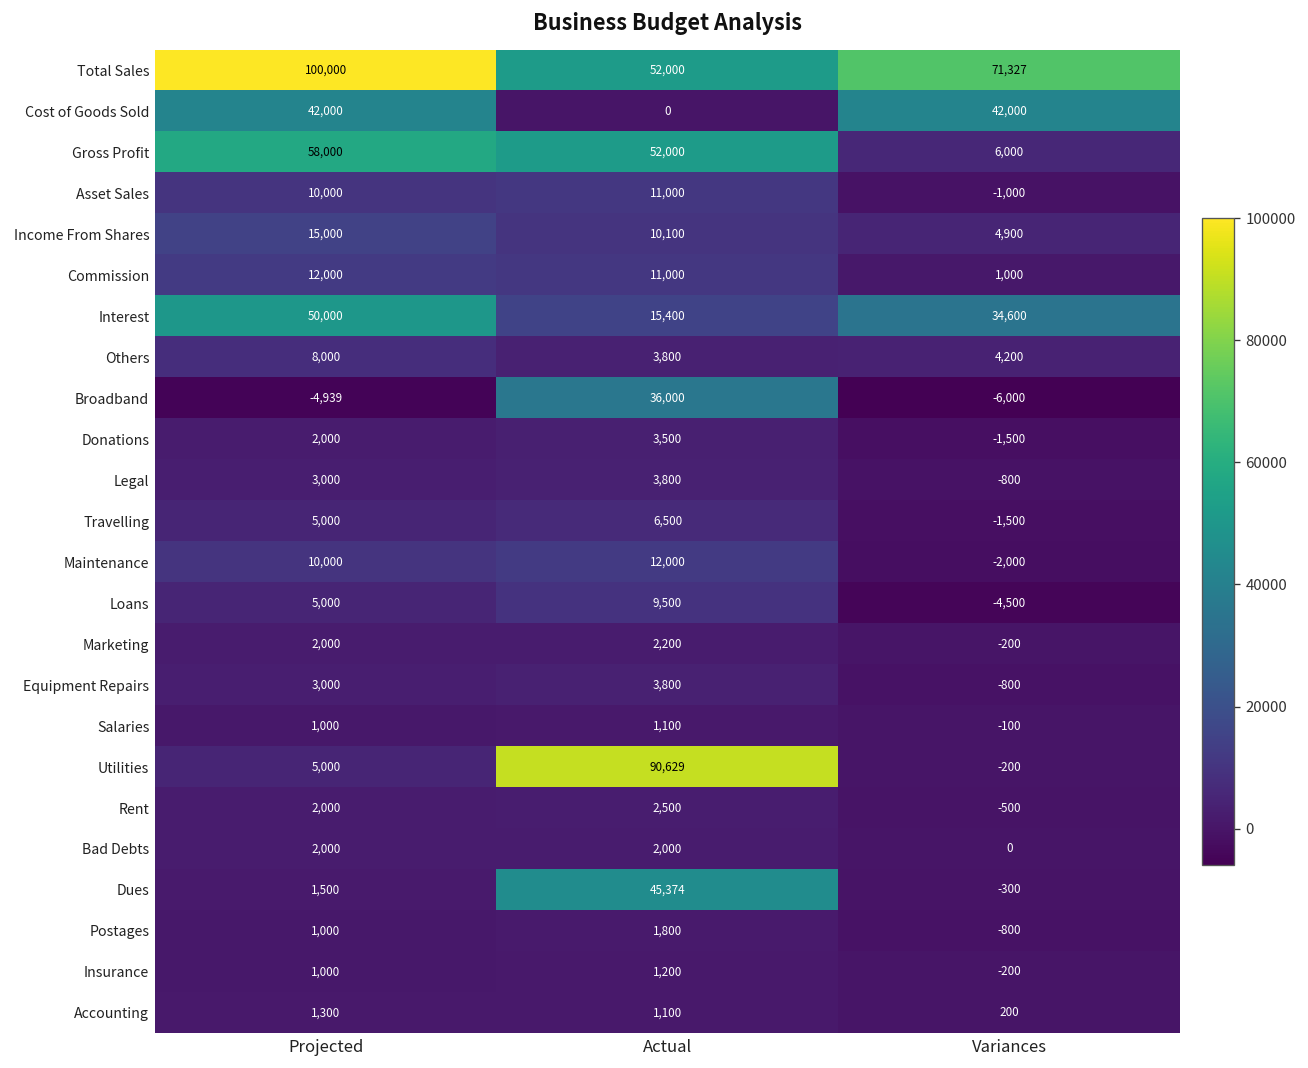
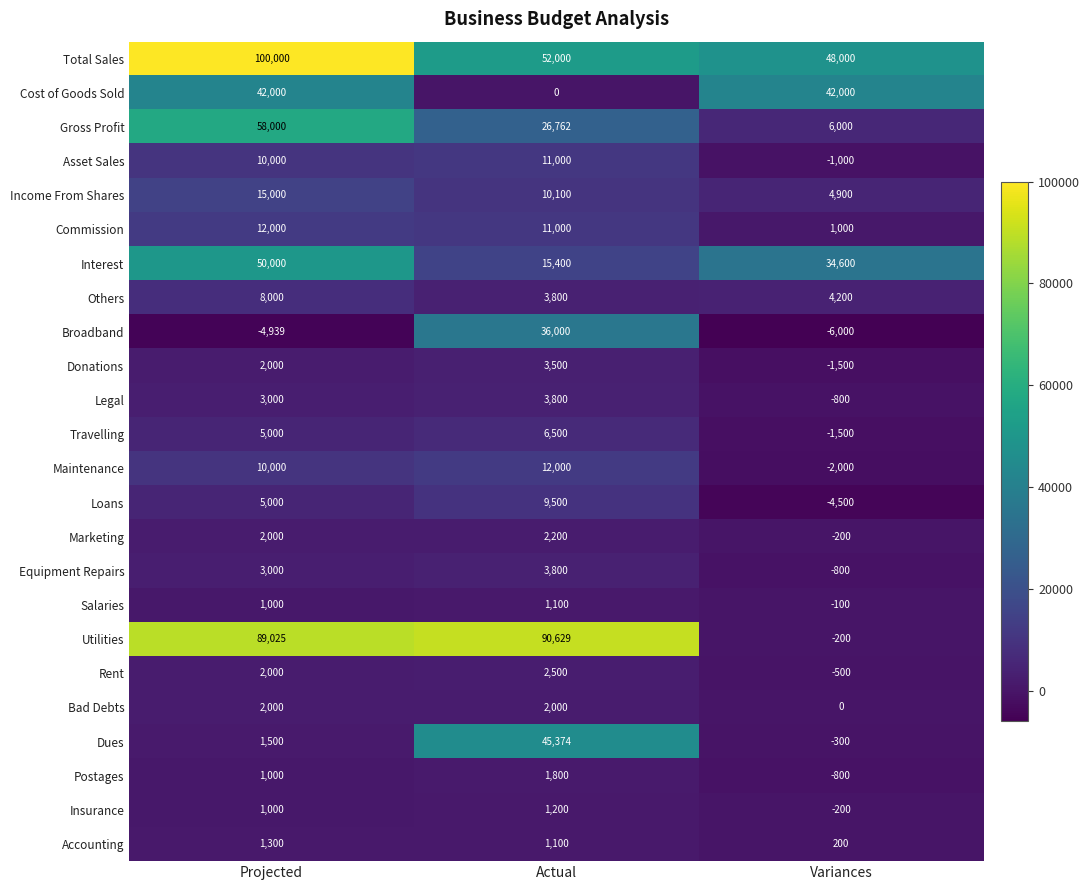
  {
    "Total Sales": {
      "Projected": "100,000",
      "Actual": "52,000",
-     "Variances": "71,327"
+     "Variances": "48,000"
    },
    "Cost of Goods Sold": {
      "Projected": "42,000",
      "Actual": "0",
      "Variances": "42,000"
    },
    "Gross Profit": {
      "Projected": "58,000",
-     "Actual": "52,000",
+     "Actual": "26,762",
      "Variances": "6,000"
    },
    "Asset Sales": {
      "Projected": "10,000",
      "Actual": "11,000",
      "Variances": "-1,000"
    },
    "Income From Shares": {
      "Projected": "15,000",
      "Actual": "10,100",
      "Variances": "4,900"
    },
    "Commission": {
      "Projected": "12,000",
      "Actual": "11,000",
      "Variances": "1,000"
    },
    "Interest": {
      "Projected": "50,000",
      "Actual": "15,400",
      "Variances": "34,600"
    },
    "Others": {
      "Projected": "8,000",
      "Actual": "3,800",
      "Variances": "4,200"
    },
    "Broadband": {
      "Projected": "-4,939",
      "Actual": "36,000",
      "Variances": "-6,000"
    },
    "Donations": {
      "Projected": "2,000",
      "Actual": "3,500",
      "Variances": "-1,500"
    },
    "Legal": {
      "Projected": "3,000",
      "Actual": "3,800",
      "Variances": "-800"
    },
    "Travelling": {
      "Projected": "5,000",
      "Actual": "6,500",
      "Variances": "-1,500"
    },
    "Maintenance": {
      "Projected": "10,000",
      "Actual": "12,000",
      "Variances": "-2,000"
    },
    "Loans": {
      "Projected": "5,000",
      "Actual": "9,500",
      "Variances": "-4,500"
    },
    "Marketing": {
      "Projected": "2,000",
      "Actual": "2,200",
      "Variances": "-200"
    },
    "Equipment Repairs": {
      "Projected": "3,000",
      "Actual": "3,800",
      "Variances": "-800"
    },
    "Salaries": {
      "Projected": "1,000",
      "Actual": "1,100",
      "Variances": "-100"
    },
    "Utilities": {
-     "Projected": "5,000",
+     "Projected": "89,025",
      "Actual": "90,629",
      "Variances": "-200"
    },
    "Rent": {
      "Projected": "2,000",
      "Actual": "2,500",
      "Variances": "-500"
    },
    "Bad Debts": {
      "Projected": "2,000",
      "Actual": "2,000",
      "Variances": "0"
    },
    "Dues": {
      "Projected": "1,500",
      "Actual": "45,374",
      "Variances": "-300"
    },
    "Postages": {
      "Projected": "1,000",
      "Actual": "1,800",
      "Variances": "-800"
    },
    "Insurance": {
      "Projected": "1,000",
      "Actual": "1,200",
      "Variances": "-200"
    },
    "Accounting": {
      "Projected": "1,300",
      "Actual": "1,100",
      "Variances": "200"
    }
  }
